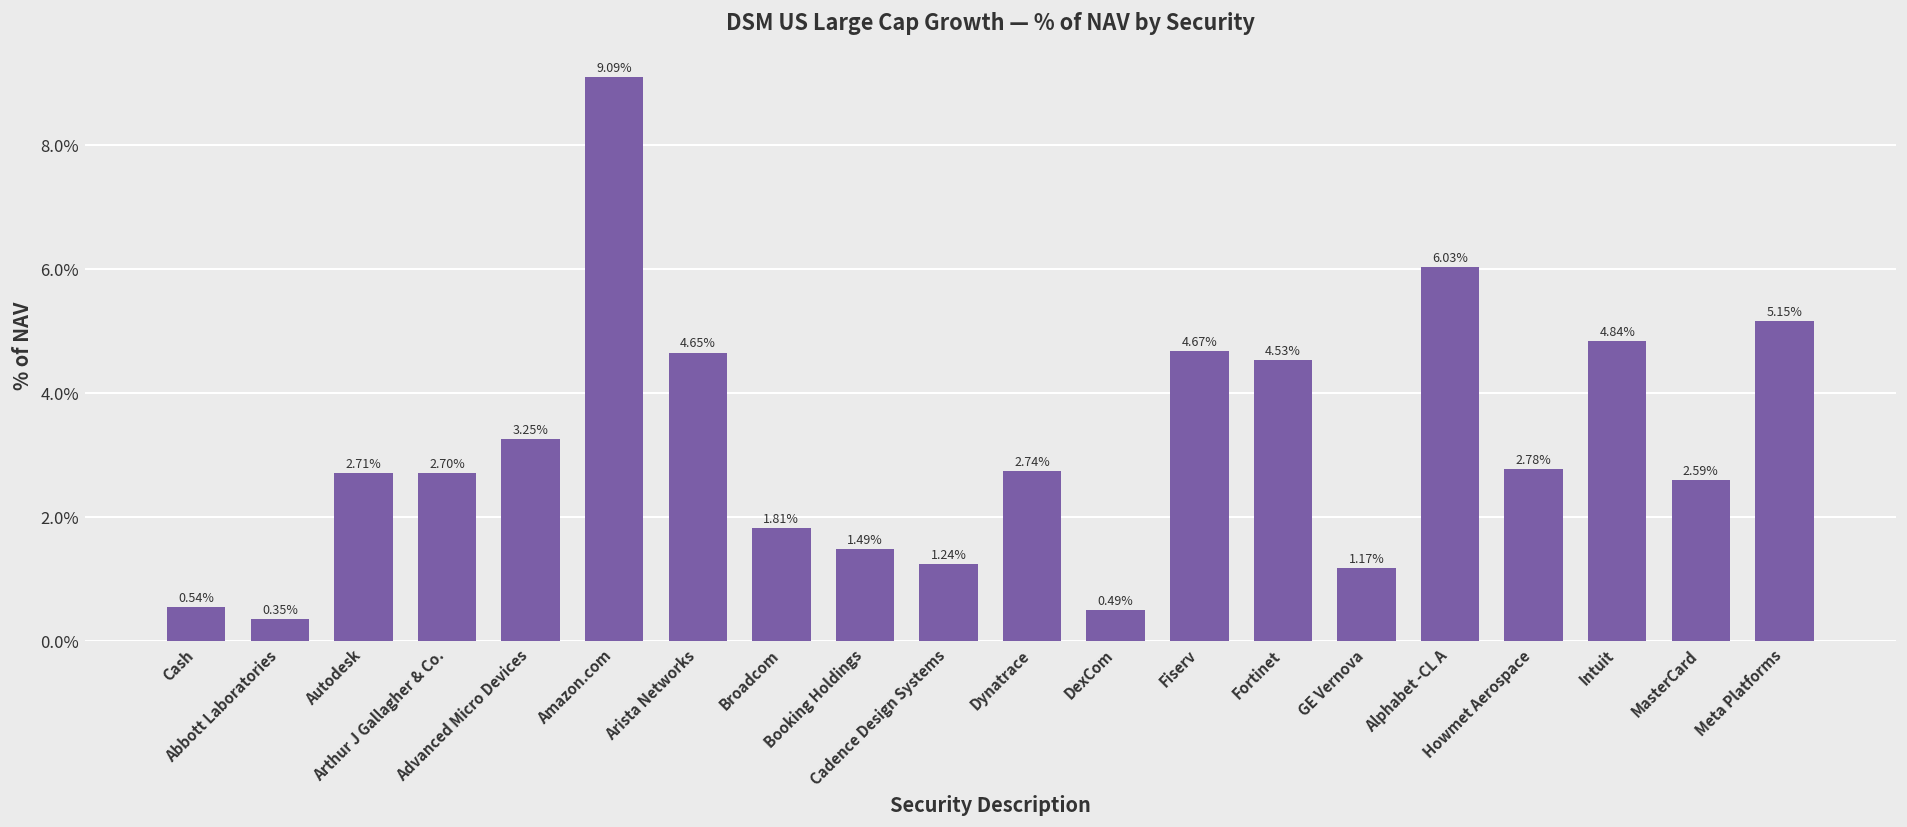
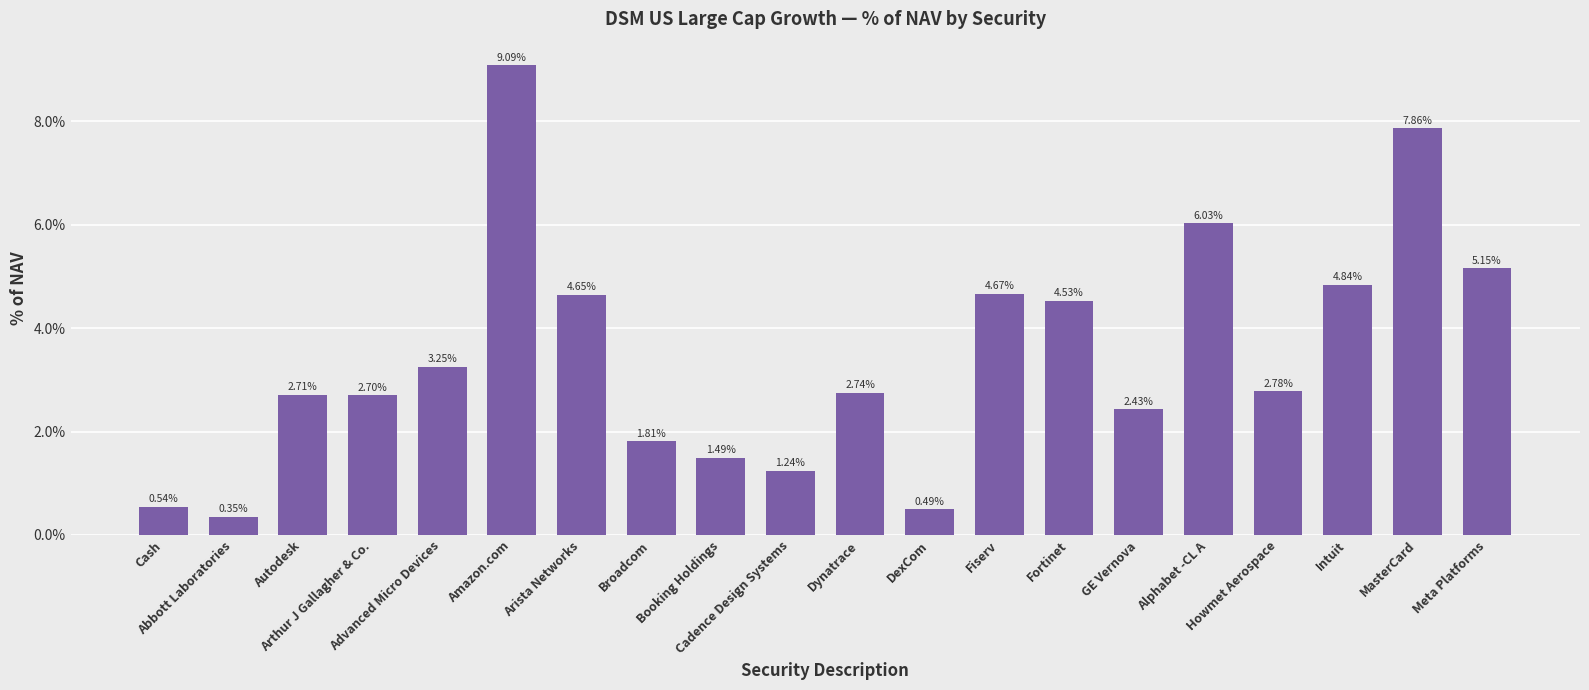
  {
    "Cash": "0.54%",
    "Abbott Laboratories": "0.35%",
    "Autodesk": "2.71%",
    "Arthur J Gallagher & Co.": "2.70%",
    "Advanced Micro Devices": "3.25%",
    "Amazon.com": "9.09%",
    "Arista Networks": "4.65%",
    "Broadcom": "1.81%",
    "Booking Holdings": "1.49%",
    "Cadence Design Systems": "1.24%",
    "Dynatrace": "2.74%",
    "DexCom": "0.49%",
    "Fiserv": "4.67%",
    "Fortinet": "4.53%",
-   "GE Vernova": "1.17%",
+   "GE Vernova": "2.43%",
    "Alphabet -CL A": "6.03%",
    "Howmet Aerospace": "2.78%",
    "Intuit": "4.84%",
-   "MasterCard": "2.59%",
+   "MasterCard": "7.86%",
    "Meta Platforms": "5.15%"
  }
